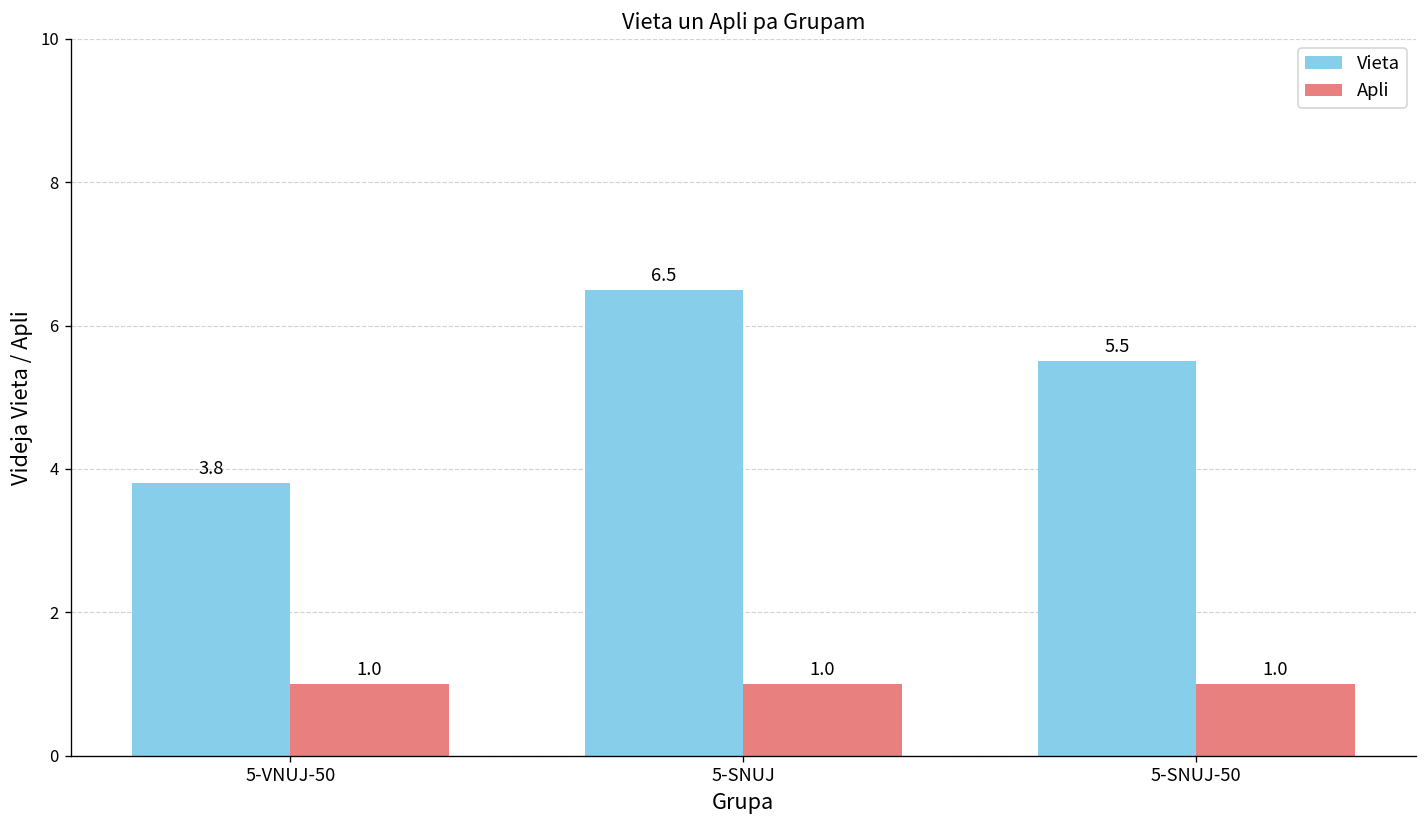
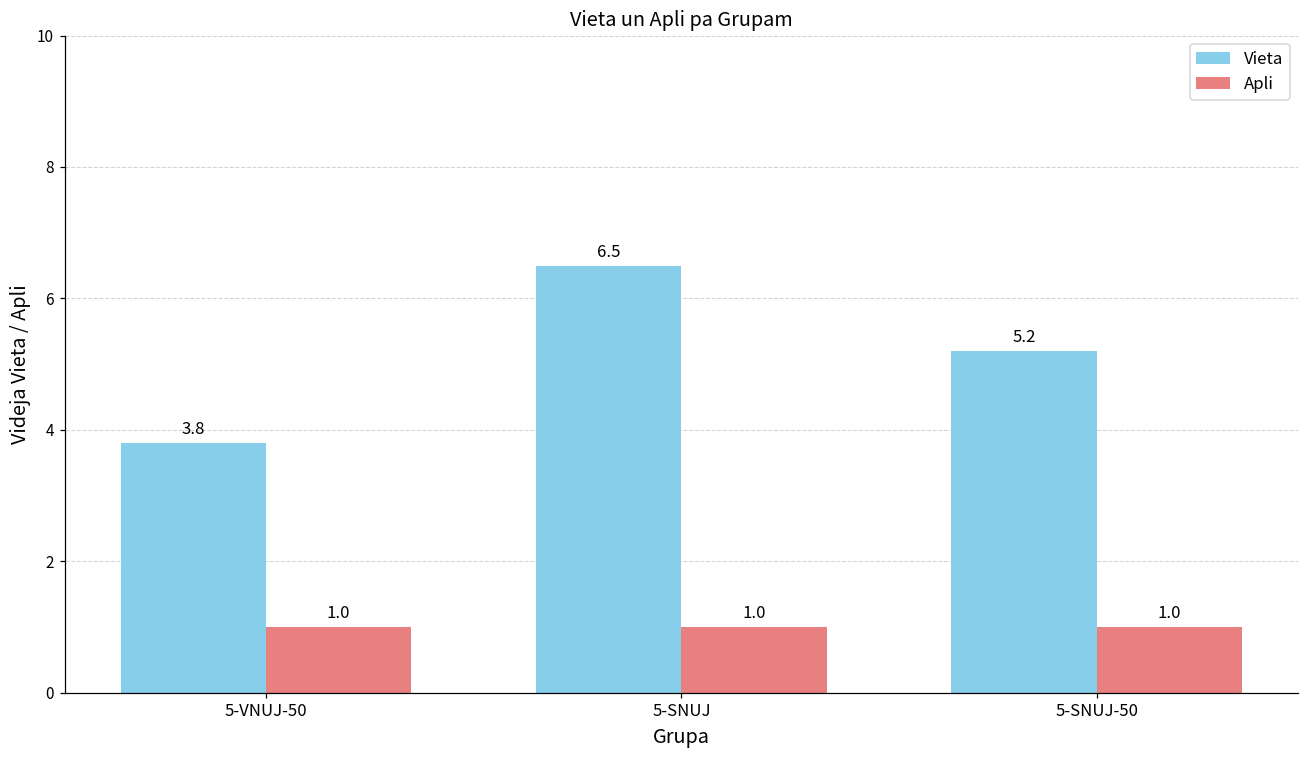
  {
    "Vieta": {
      "5-VNUJ-50": 3.8,
      "5-SNUJ": 6.5,
-     "5-SNUJ-50": 5.5
+     "5-SNUJ-50": 5.2
    },
    "Apli": {
      "5-VNUJ-50": 1.0,
      "5-SNUJ": 1.0,
      "5-SNUJ-50": 1.0
    }
  }
